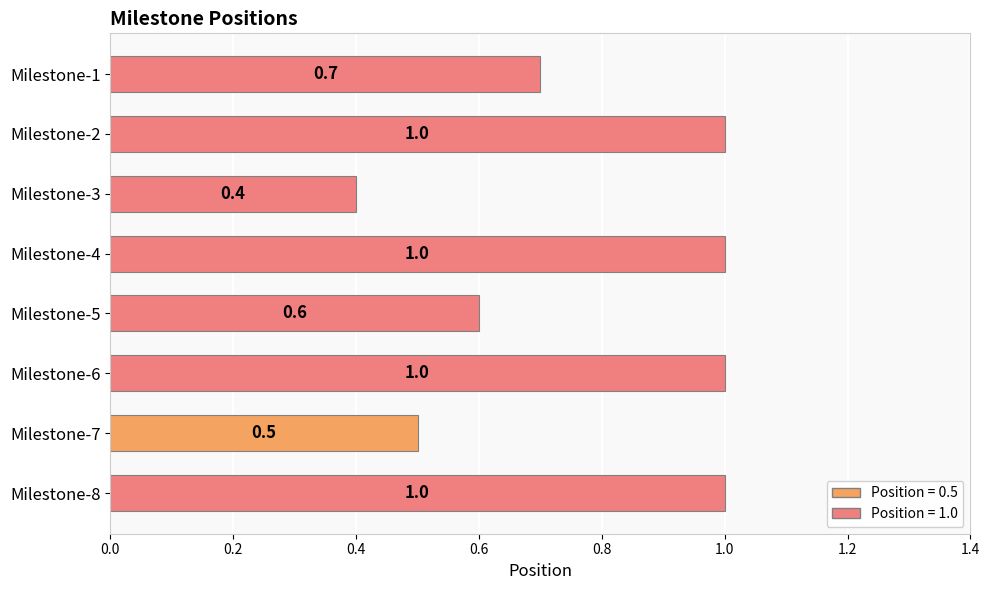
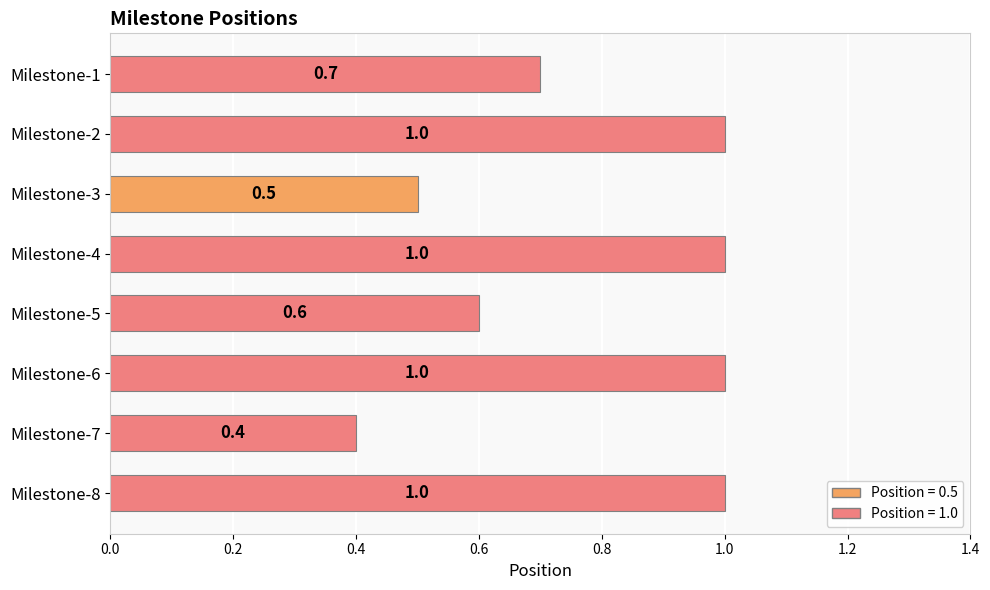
  {
    "Milestone-1": 0.7,
    "Milestone-2": 1.0,
-   "Milestone-3": 0.4,
+   "Milestone-3": 0.5,
    "Milestone-4": 1.0,
    "Milestone-5": 0.6,
    "Milestone-6": 1.0,
-   "Milestone-7": 0.5,
+   "Milestone-7": 0.4,
    "Milestone-8": 1.0
  }
